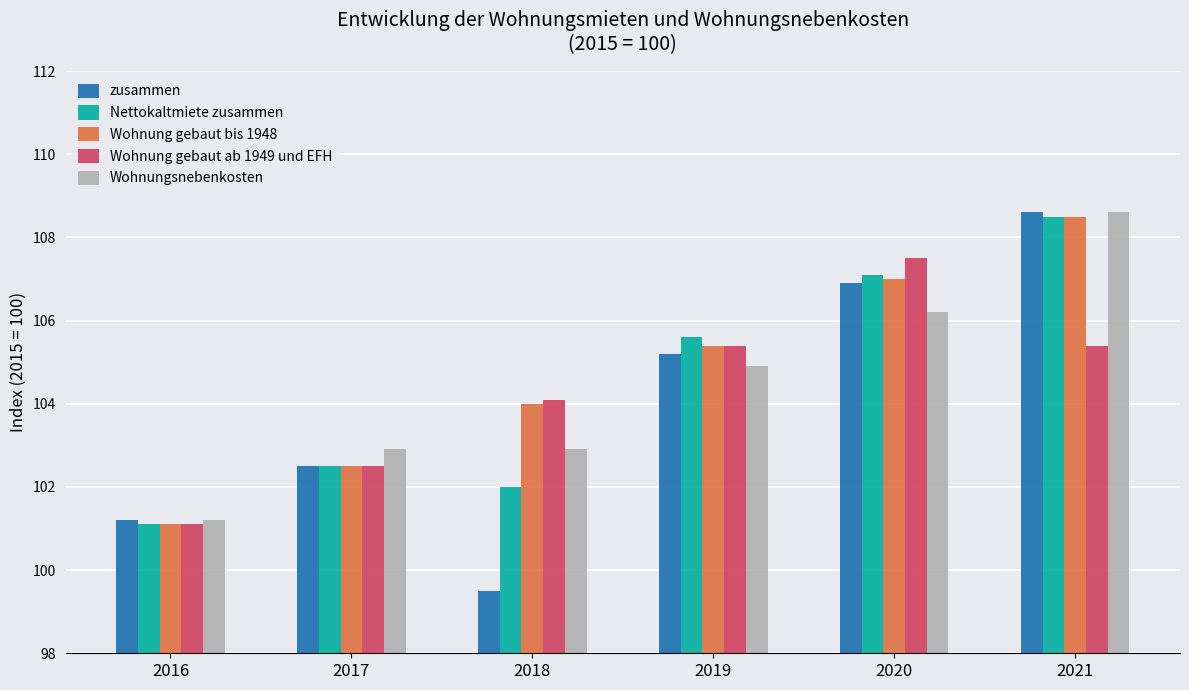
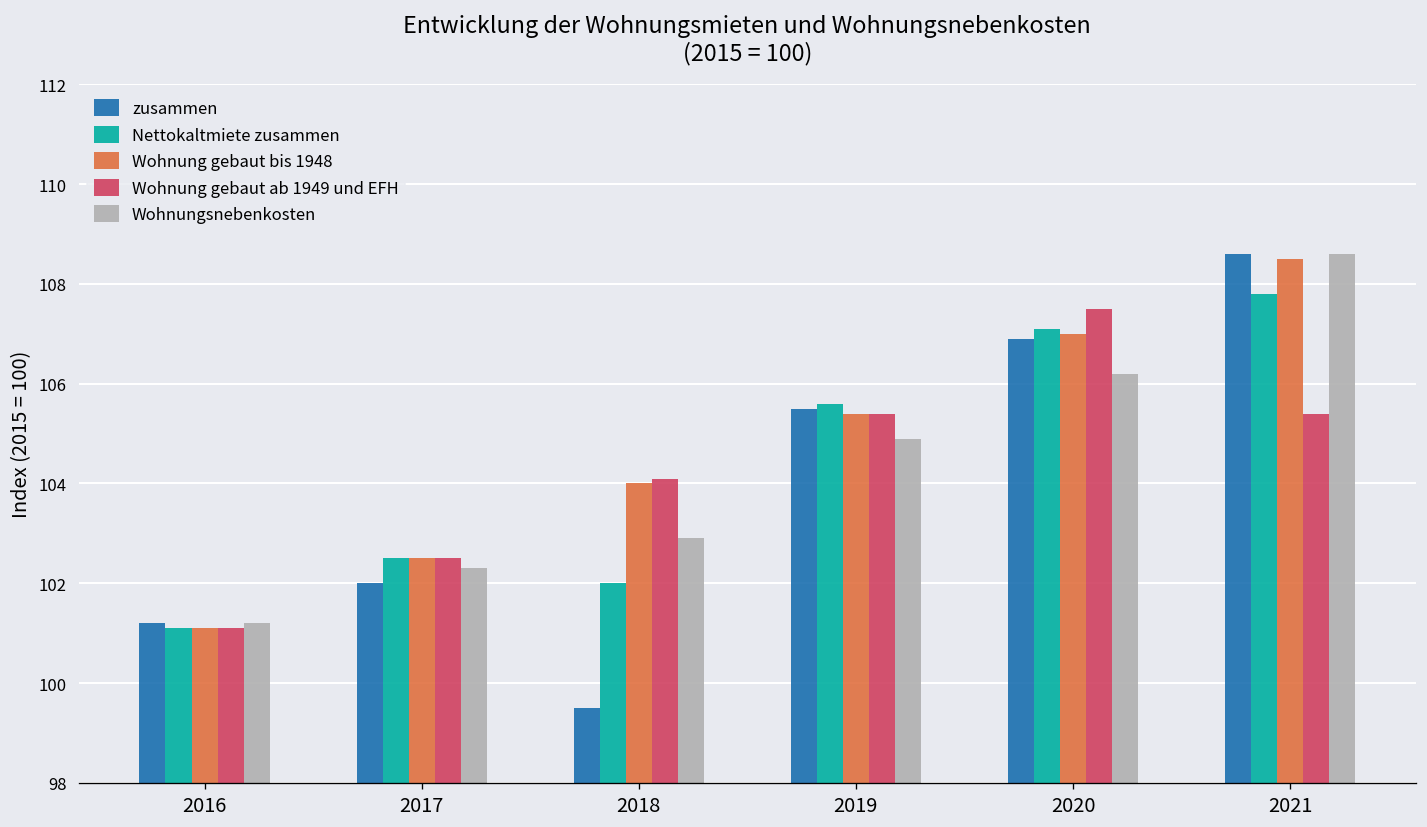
  {
    "zusammen": {
      "2016": 101.2,
-     "2017": 102.5,
+     "2017": 102.0,
      "2018": 99.5,
-     "2019": 105.2,
+     "2019": 105.5,
      "2020": 106.9,
      "2021": 108.6
    },
    "Nettokaltmiete zusammen": {
      "2016": 101.1,
      "2017": 102.5,
      "2018": 102.0,
      "2019": 105.6,
      "2020": 107.1,
-     "2021": 108.5
+     "2021": 107.8
    },
    "Wohnungsnebenkosten": {
      "2016": 101.2,
-     "2017": 102.9,
+     "2017": 102.3,
      "2018": 102.9,
      "2019": 104.9,
      "2020": 106.2,
      "2021": 108.6
    }
  }
